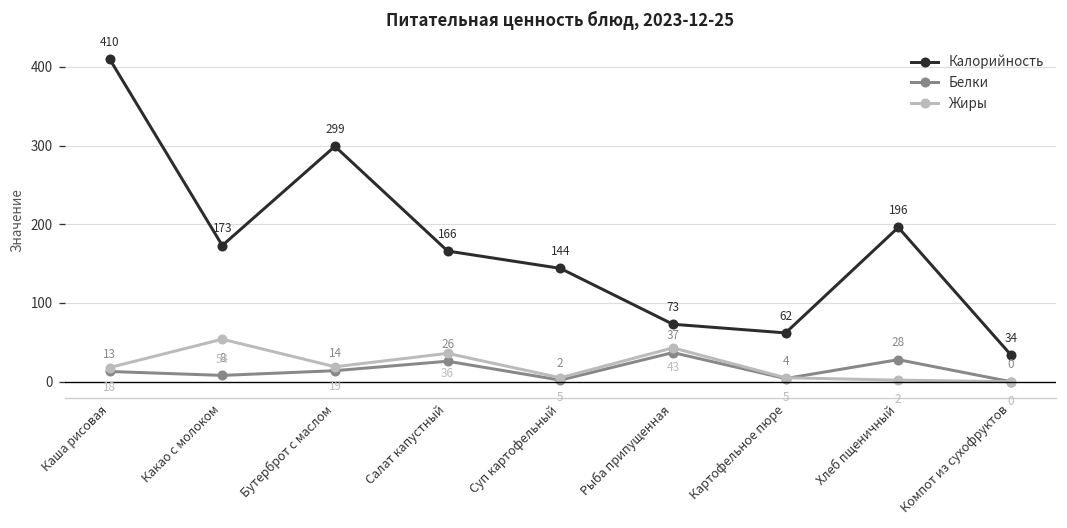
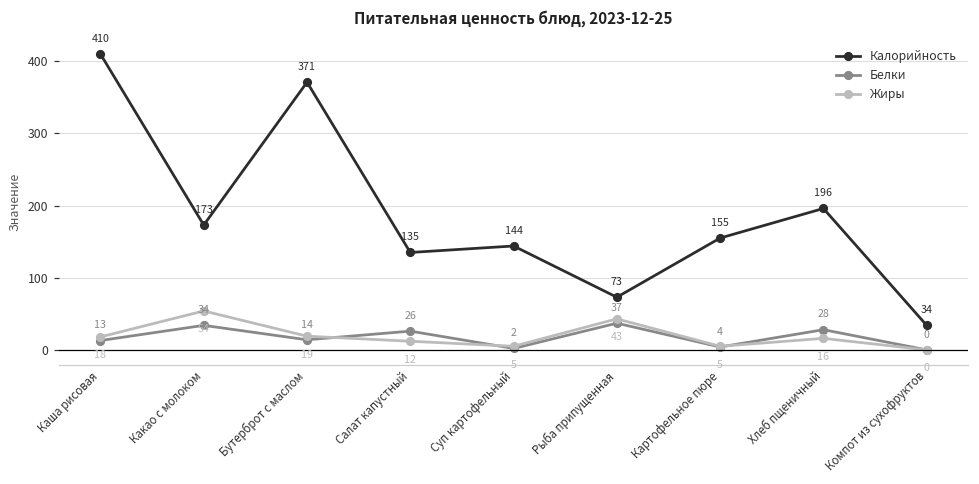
  {
    "Калорийность": {
      "Каша рисовая": 410,
      "Какао с молоком": 173,
-     "Бутерброт с маслом": 299,
-     "Салат капустный": 166,
+     "Бутерброт с маслом": 371,
+     "Салат капустный": 135,
      "Суп картофельный": 144,
      "Рыба припущенная": 73,
-     "Картофельное пюре": 62,
+     "Картофельное пюре": 155,
      "Хлеб пщеничный": 196,
      "Компот из сухофруктов": 34
    },
    "Белки": {
      "Каша рисовая": 13,
-     "Какао с молоком": 8,
+     "Какао с молоком": 34,
      "Бутерброт с маслом": 14,
      "Салат капустный": 26,
      "Рыба припущенная": 37,
      "Хлеб пщеничный": 28
    },
    "Жиры": {
      "Каша рисовая": 18,
      "Бутерброт с маслом": 19,
-     "Салат капустный": 36,
+     "Салат капустный": 12,
      "Рыба припущенная": 43,
-     "Хлеб пщеничный": 2
+     "Хлеб пщеничный": 16
    }
  }
